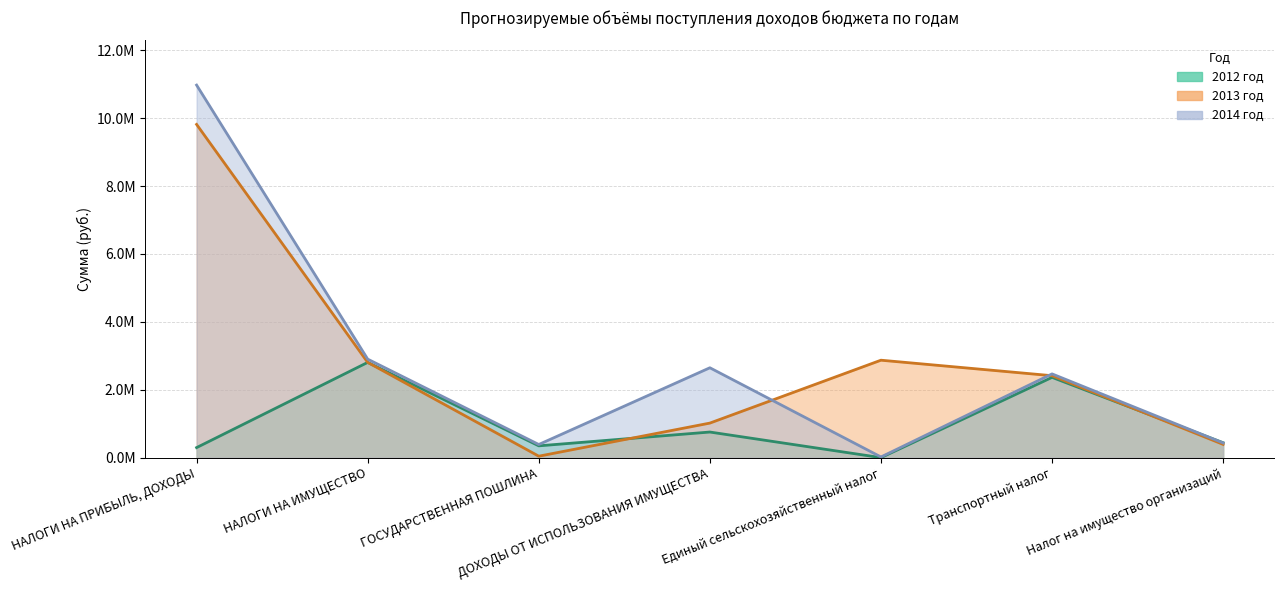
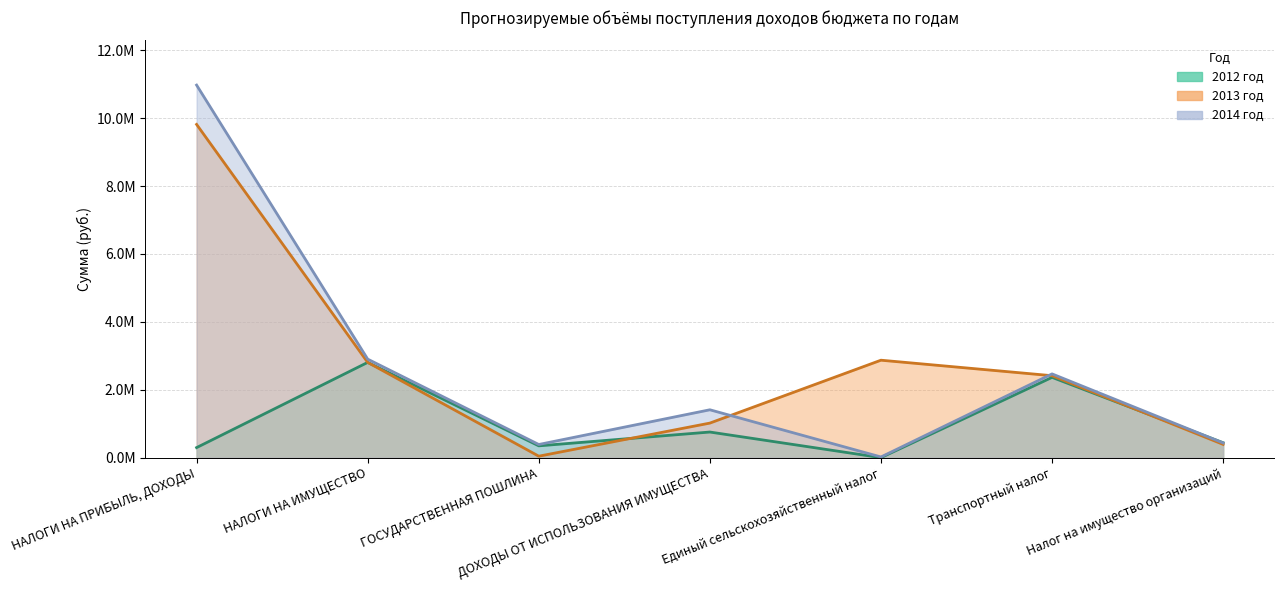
  {
    "2012 год": {
      "НАЛОГИ НА ПРИБЫЛЬ, ДОХОДЫ": 300000,
      "ДОХОДЫ ОТ ИСПОЛЬЗОВАНИЯ ИМУЩЕСТВА": 800000
    },
    "2013 год": {
      "НАЛОГИ НА ПРИБЫЛЬ, ДОХОДЫ": 9800000,
      "ГОСУДАРСТВЕННАЯ ПОШЛИНА": 0,
      "ДОХОДЫ ОТ ИСПОЛЬЗОВАНИЯ ИМУЩЕСТВА": 1000000,
      "Единый сельскохозяйственный налог": 2900000
    },
    "2014 год": {
      "НАЛОГИ НА ПРИБЫЛЬ, ДОХОДЫ": 11000000,
      "НАЛОГИ НА ИМУЩЕСТВО": 2900000,
-     "ДОХОДЫ ОТ ИСПОЛЬЗОВАНИЯ ИМУЩЕСТВА": 2600000
+     "ДОХОДЫ ОТ ИСПОЛЬЗОВАНИЯ ИМУЩЕСТВА": 1400000
    }
  }
